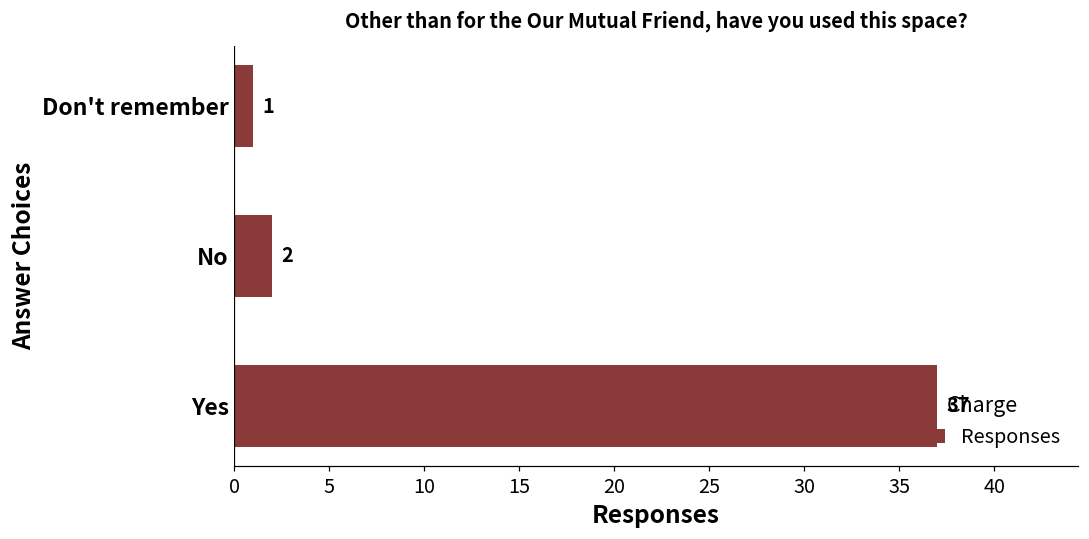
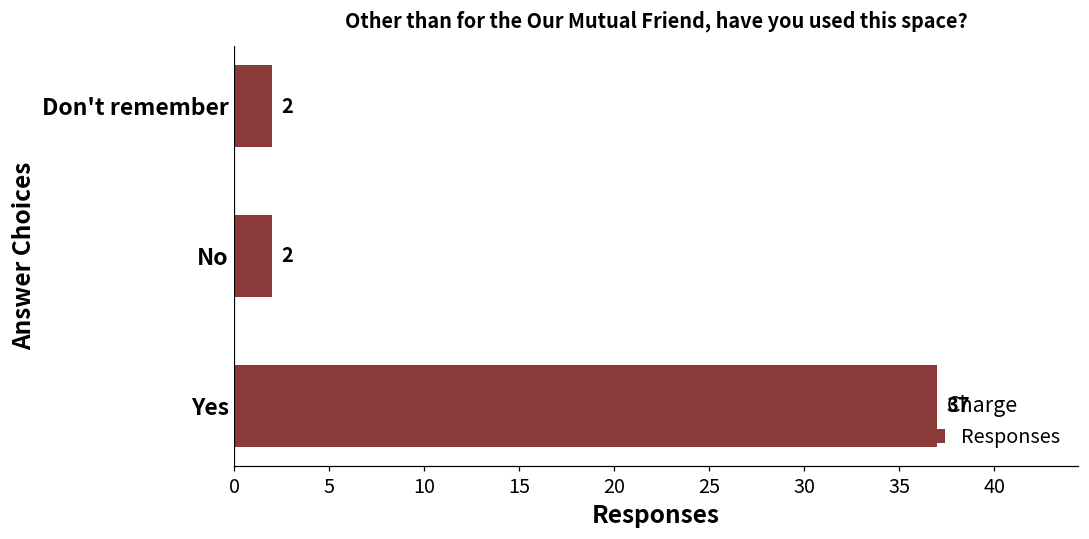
  {
-   "Don't remember": 1,
+   "Don't remember": 2,
    "No": 2,
    "Yes": 37
  }
